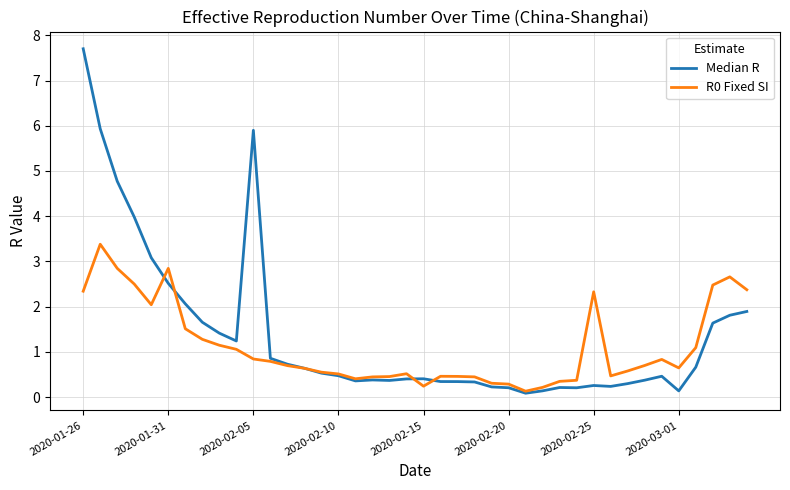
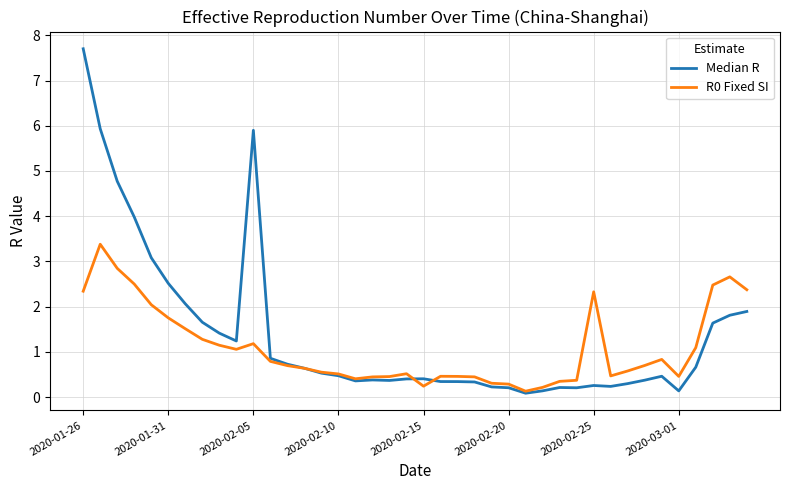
  {
    "Median R": {
      "2020-01-26": 7.7,
      "2020-01-31": 2.5,
      "2020-02-05": 5.9,
      "2020-02-15": 0.4,
      "2020-02-20": 0.2,
      "2020-02-25": 0.3,
      "2020-03-01": 0.1
    },
    "R0 Fixed SI": {
      "2020-01-26": 2.3,
-     "2020-01-31": 2.8,
-     "2020-02-05": 0.8,
+     "2020-01-31": 1.8,
+     "2020-02-05": 1.2,
      "2020-02-15": 0.2,
      "2020-02-20": 0.3,
      "2020-02-25": 2.3,
-     "2020-03-01": 0.6
+     "2020-03-01": 0.5
    }
  }
